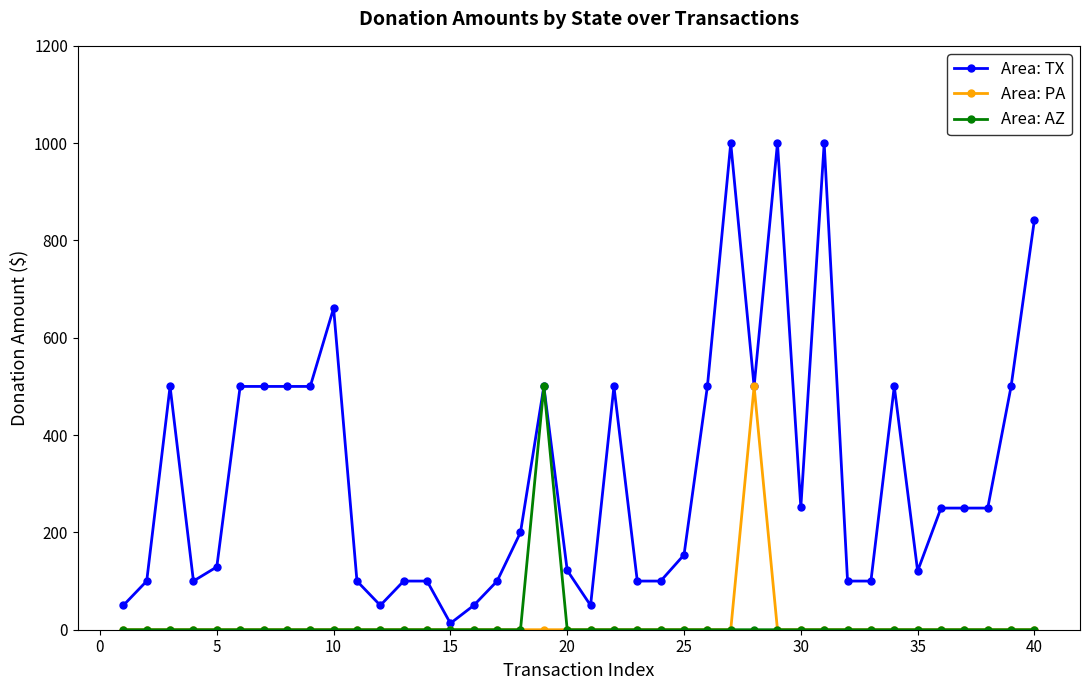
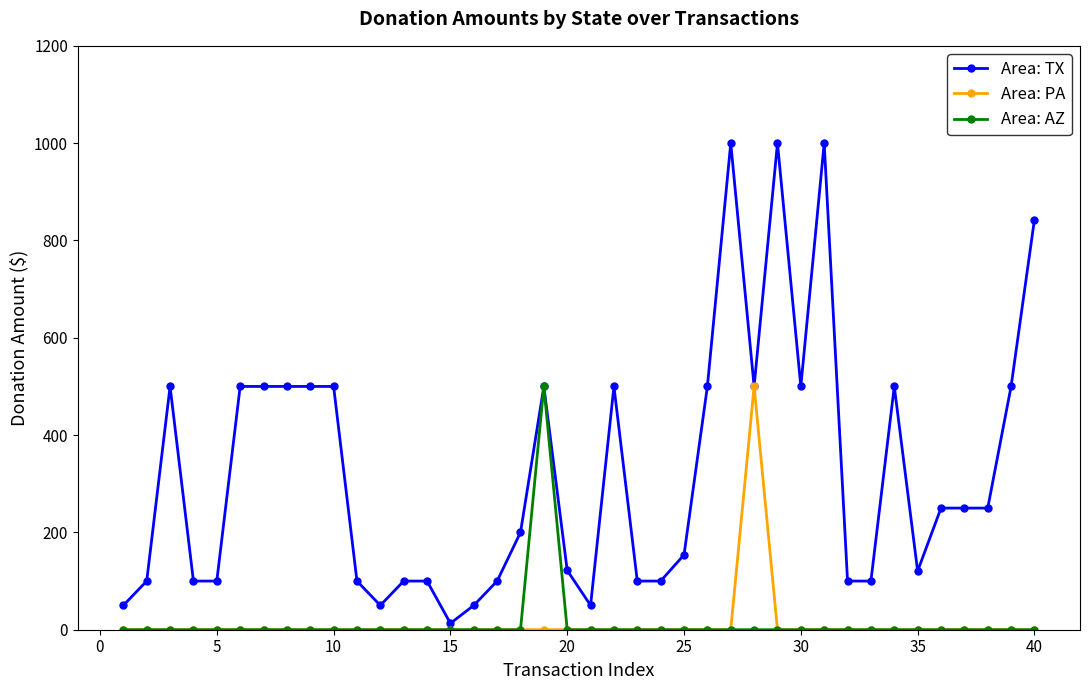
  {
    "Area: TX": {
-     "5": 130,
-     "10": 660,
+     "5": 100,
+     "10": 500,
      "15": 10,
      "20": 120,
      "25": 150,
-     "30": 250,
+     "30": 500,
      "35": 120,
      "40": 840
    }
  }
